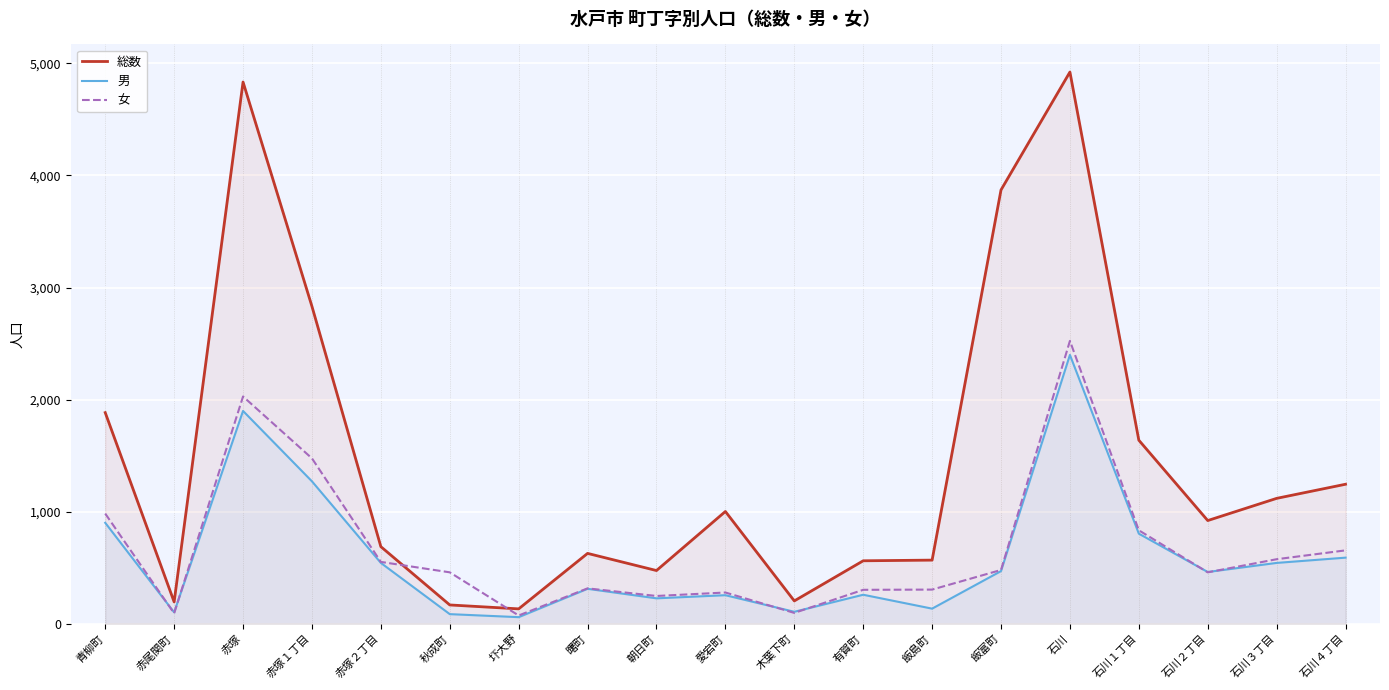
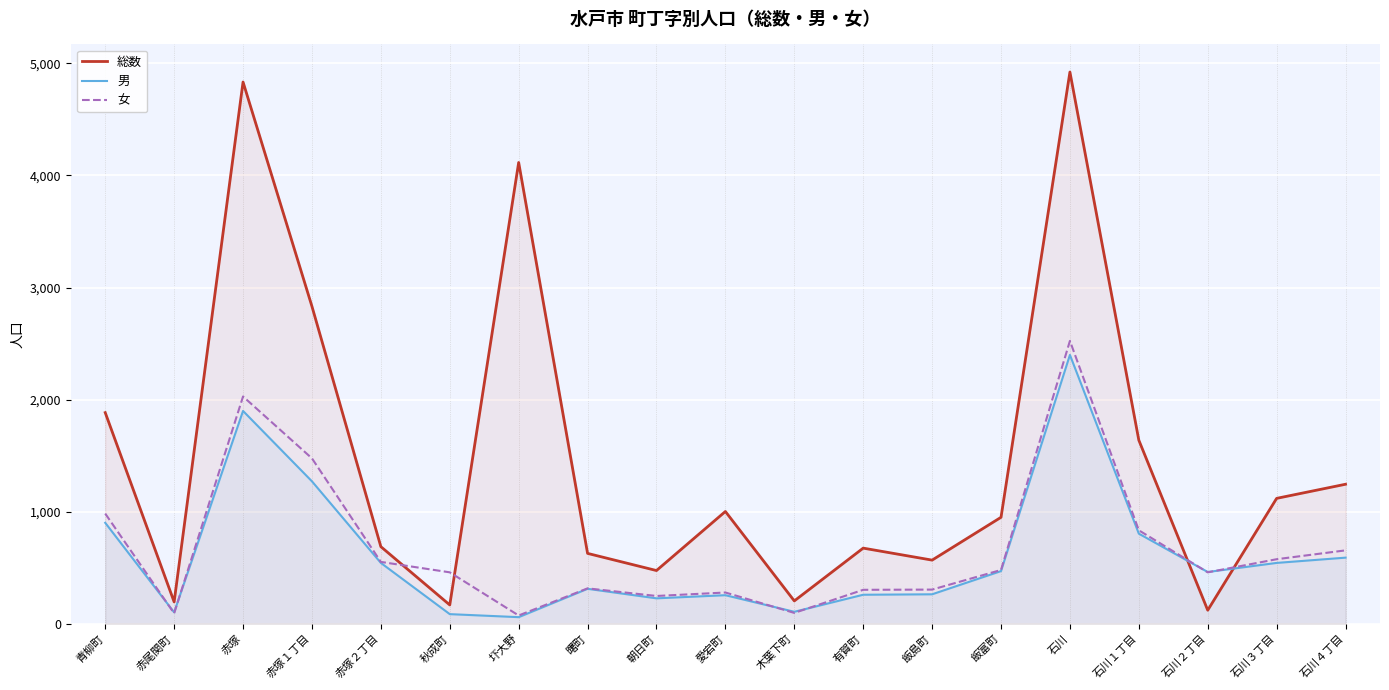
  {
    "総数": {
      "青柳町": "1,880",
      "赤尾関町": "200",
      "赤塚": "4,830",
      "赤塚１丁目": "2,830",
      "赤塚２丁目": "690",
      "秋成町": "170",
-     "圷大野": "130",
+     "圷大野": "4,120",
      "曙町": "630",
      "朝日町": "480",
      "愛宕町": "1,000",
      "木葉下町": "200",
-     "有賀町": "560",
+     "有賀町": "680",
      "飯島町": "570",
-     "飯富町": "3,870",
+     "飯富町": "950",
      "石川": "4,920",
      "石川１丁目": "1,640",
-     "石川２丁目": "920",
+     "石川２丁目": "120",
      "石川３丁目": "1,120",
      "石川４丁目": "1,250"
    },
    "男": {
      "青柳町": "900",
      "赤塚": "1,900",
      "赤塚１丁目": "1,270",
      "秋成町": "90",
      "愛宕町": "260",
      "有賀町": "260",
-     "飯島町": "140",
+     "飯島町": "260",
      "石川": "2,400",
      "石川１丁目": "800",
      "石川３丁目": "540",
      "石川４丁目": "590"
    },
    "女": {
      "青柳町": "980",
      "赤塚": "2,030",
      "赤塚１丁目": "1,480",
      "秋成町": "460",
      "愛宕町": "280",
      "有賀町": "300",
      "飯島町": "310",
      "石川": "2,520",
      "石川１丁目": "830",
      "石川３丁目": "580",
      "石川４丁目": "660"
    }
  }
